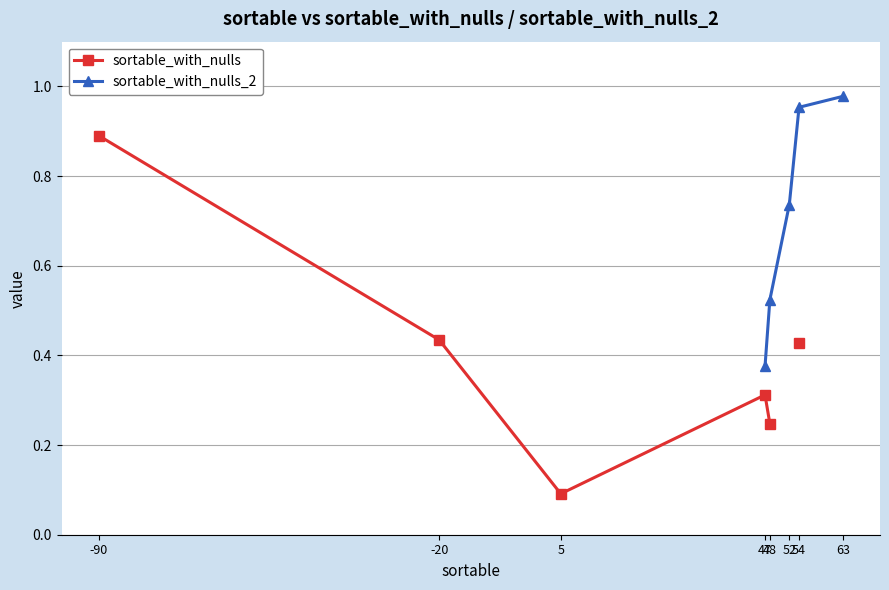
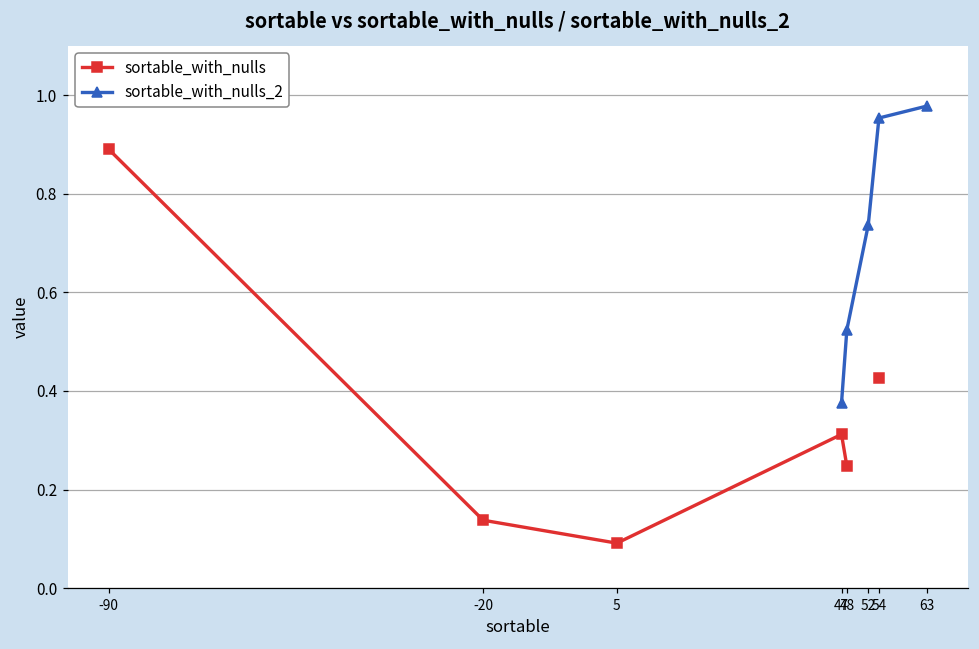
  {
    "sortable_with_nulls": {
      "-90": 0.89,
-     "-20": 0.43,
+     "-20": 0.14,
      "5": 0.09
    },
    "sortable_with_nulls_2": {
      "63": 0.98
    }
  }
